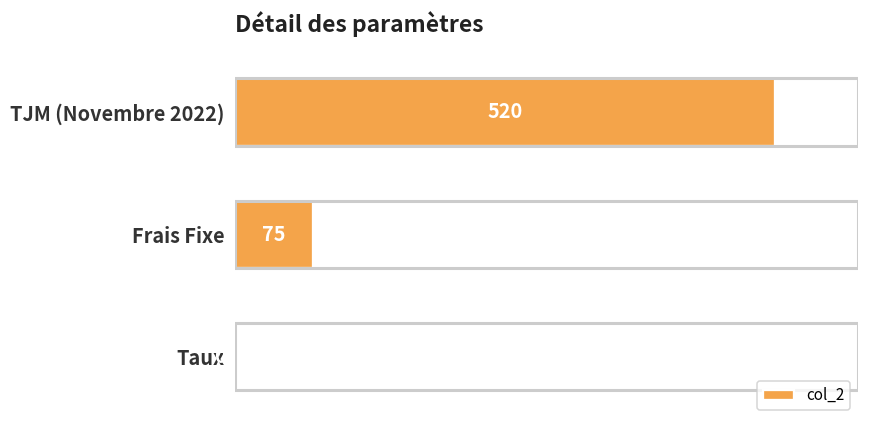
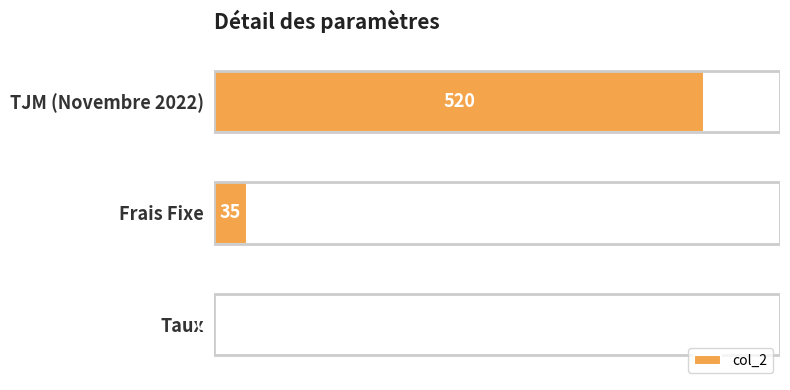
  {
    "TJM (Novembre 2022)": 520,
-   "Frais Fixe": 75
+   "Frais Fixe": 35
  }
